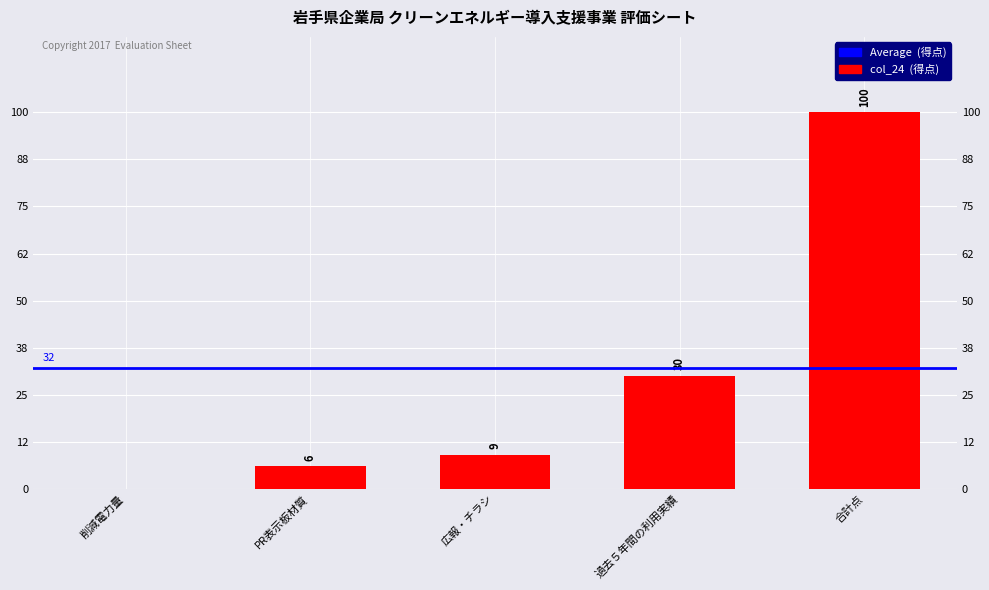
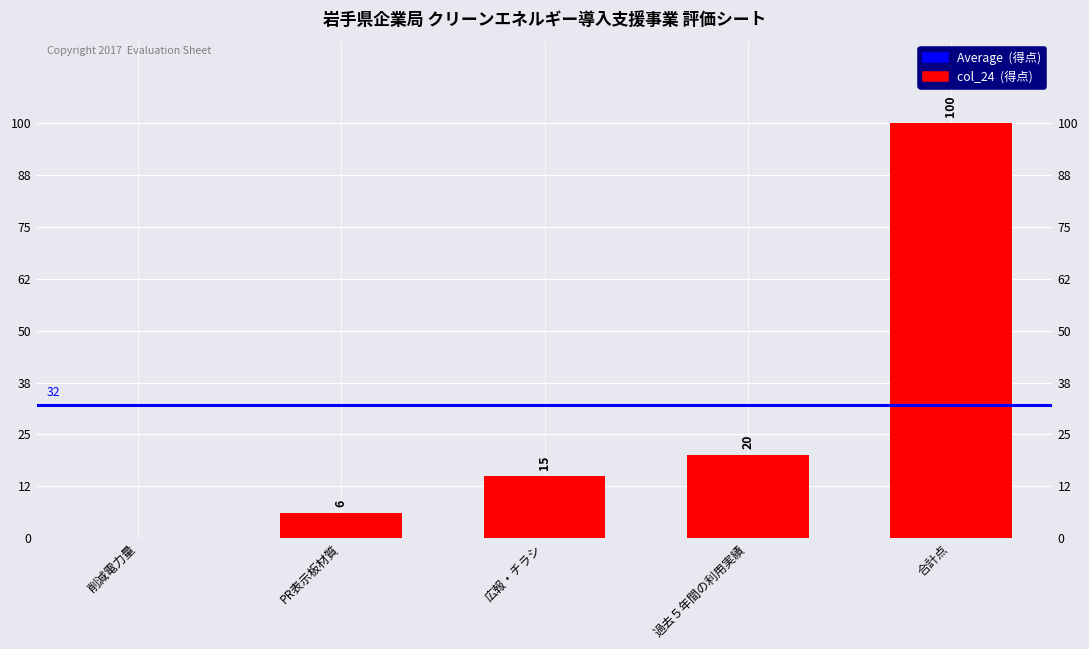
  {
    "PR表示板材質": 6,
-   "広報・チラシ": 9,
-   "過去５年間の利用実績": 30,
+   "広報・チラシ": 15,
+   "過去５年間の利用実績": 20,
    "合計点": 100
  }
